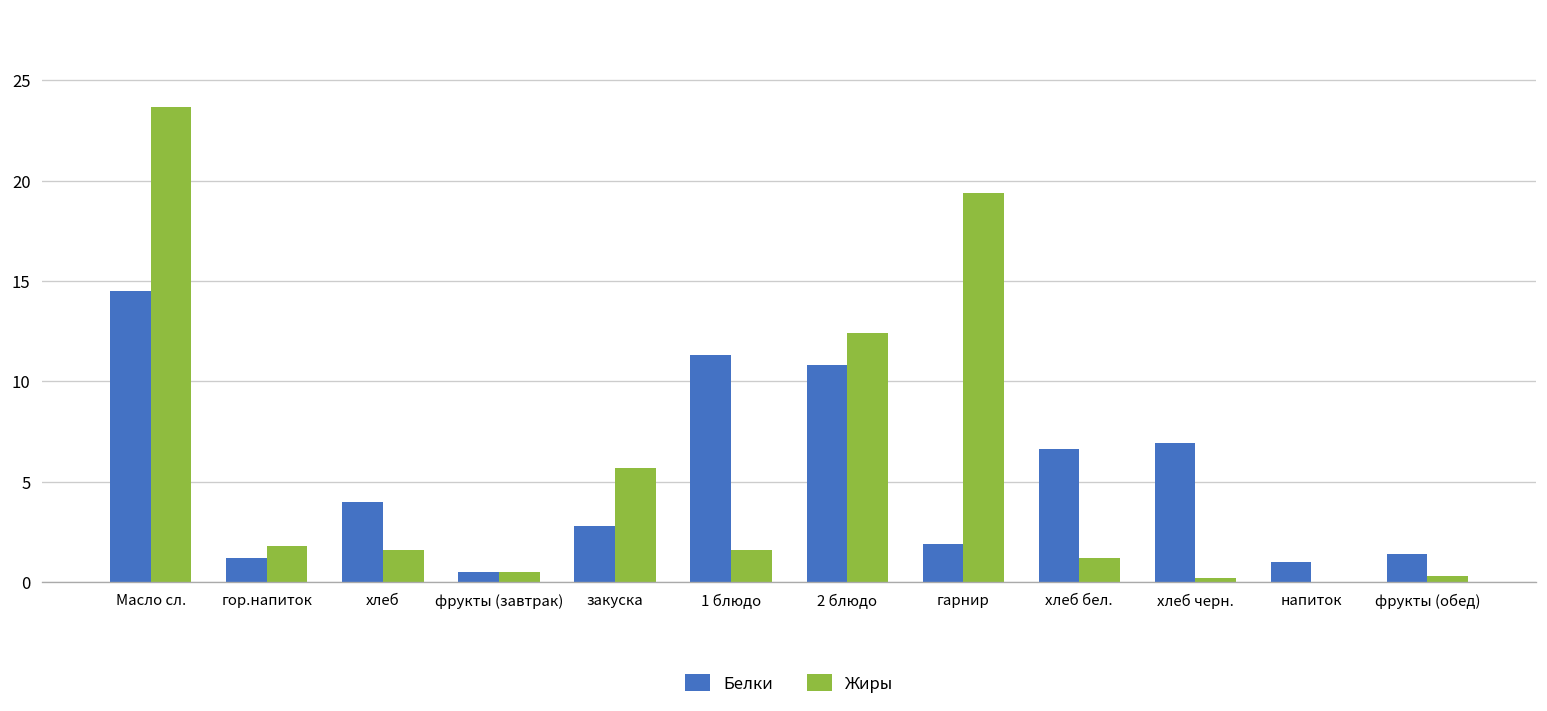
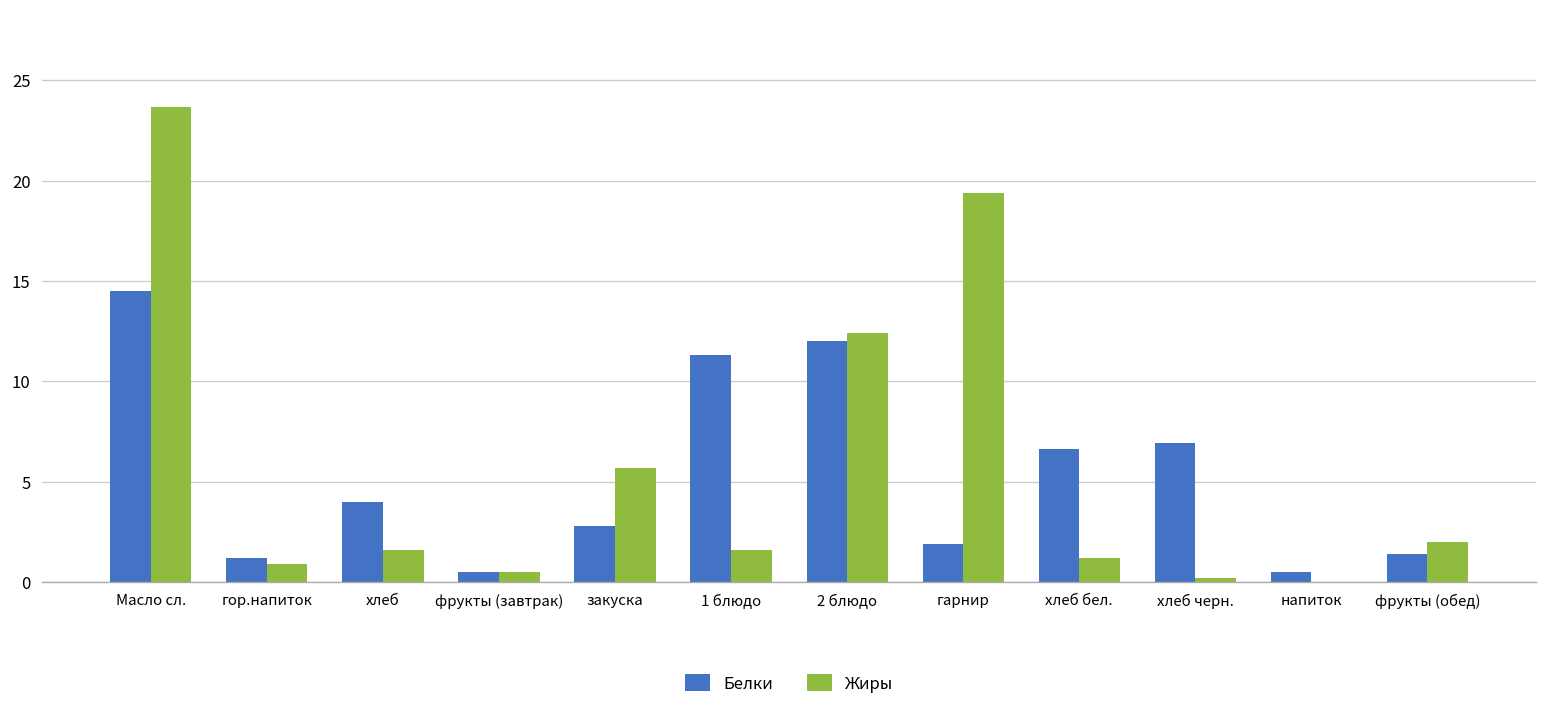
  {
    "Белки": {
      "Масло сл.": 14.5,
      "гор.напиток": 1.2,
      "хлеб": 4.0,
      "фрукты (завтрак)": 0.5,
      "закуска": 2.8,
      "1 блюдо": 11.3,
-     "2 блюдо": 10.8,
+     "2 блюдо": 12.0,
      "гарнир": 1.9,
      "хлеб бел.": 6.6,
      "хлеб черн.": 6.9,
-     "напиток": 1.0,
+     "напиток": 0.5,
      "фрукты (обед)": 1.4
    },
    "Жиры": {
      "Масло сл.": 23.7,
-     "гор.напиток": 1.8,
+     "гор.напиток": 0.9,
      "хлеб": 1.6,
      "фрукты (завтрак)": 0.5,
      "закуска": 5.7,
      "1 блюдо": 1.6,
      "2 блюдо": 12.4,
      "гарнир": 19.4,
      "хлеб бел.": 1.2,
      "хлеб черн.": 0.2,
      "напиток": 0.0,
-     "фрукты (обед)": 0.3
+     "фрукты (обед)": 2.0
    }
  }
